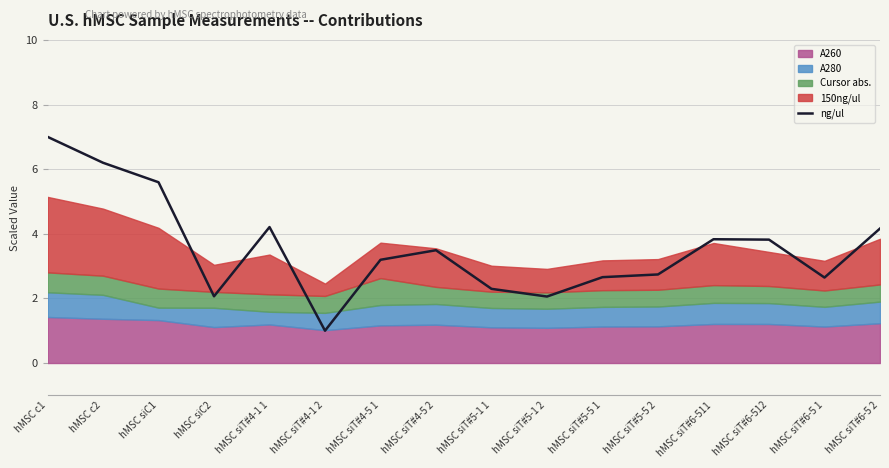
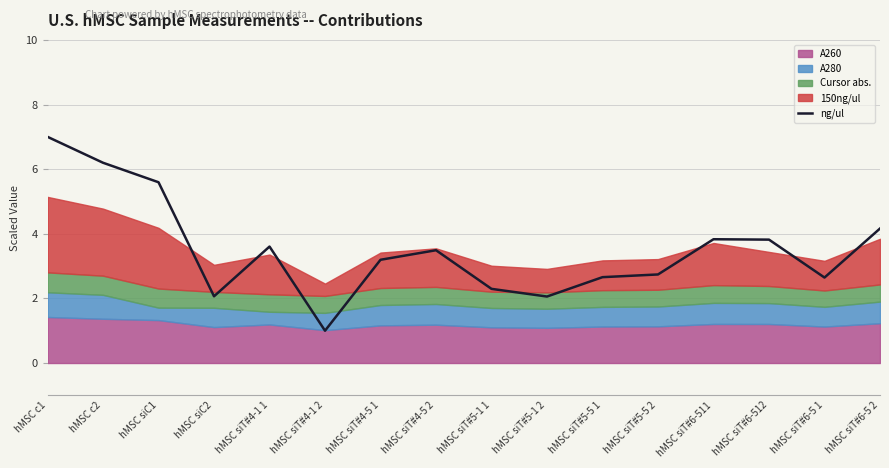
  {
    "ng/ul": {
      "hMSC c1": 7.0,
      "hMSC c2": 6.2,
      "hMSC siC1": 5.6,
      "hMSC siC2": 2.1,
-     "hMSC siT#4-1 1": 4.2,
+     "hMSC siT#4-1 1": 3.6,
      "hMSC siT#4-5 1": 3.2,
      "hMSC siT#5-1 1": 2.3,
      "hMSC siT#5-1 2": 2.1,
      "hMSC siT#5-5 1": 2.7,
      "hMSC siT#5-5 2": 2.7,
      "hMSC siT#6-511": 3.8,
      "hMSC siT#6-512": 3.8,
      "hMSC siT#6-5 1": 2.6,
      "hMSC siT#6-5 2": 4.2
    },
    "A260": {
      "hMSC c1": 1.4,
      "hMSC c2": 1.4,
      "hMSC siC1": 1.3,
      "hMSC siC2": 1.1,
      "hMSC siT#4-1 1": 1.2,
      "hMSC siT#4-5 1": 1.2,
      "hMSC siT#4-5 2": 1.2,
      "hMSC siT#5-1 1": 1.1,
      "hMSC siT#5-1 2": 1.1,
      "hMSC siT#5-5 1": 1.1,
      "hMSC siT#5-5 2": 1.1,
      "hMSC siT#6-511": 1.2,
      "hMSC siT#6-512": 1.2,
      "hMSC siT#6-5 1": 1.1,
      "hMSC siT#6-5 2": 1.2
    },
    "A280": {
      "hMSC c1": 0.8,
      "hMSC c2": 0.7,
      "hMSC siC1": 0.4,
      "hMSC siC2": 0.6,
      "hMSC siT#4-1 1": 0.4,
      "hMSC siT#4-1 2": 0.5,
      "hMSC siT#4-5 1": 0.6,
      "hMSC siT#4-5 2": 0.6,
      "hMSC siT#5-1 1": 0.6,
      "hMSC siT#5-1 2": 0.6,
      "hMSC siT#5-5 1": 0.6,
      "hMSC siT#5-5 2": 0.6,
      "hMSC siT#6-511": 0.7,
      "hMSC siT#6-512": 0.6,
      "hMSC siT#6-5 1": 0.6,
      "hMSC siT#6-5 2": 0.7
    },
    "Cursor abs.": {
      "hMSC c1": 0.6,
      "hMSC c2": 0.6,
      "hMSC siC1": 0.6,
      "hMSC siC2": 0.5,
      "hMSC siT#4-1 1": 0.5,
      "hMSC siT#4-1 2": 0.5,
-     "hMSC siT#4-5 1": 0.8,
+     "hMSC siT#4-5 1": 0.5,
      "hMSC siT#4-5 2": 0.5,
      "hMSC siT#5-1 1": 0.5,
      "hMSC siT#5-1 2": 0.5,
      "hMSC siT#5-5 1": 0.5,
      "hMSC siT#5-5 2": 0.5,
      "hMSC siT#6-511": 0.5,
      "hMSC siT#6-512": 0.5,
      "hMSC siT#6-5 1": 0.5,
      "hMSC siT#6-5 2": 0.5
    },
    "150ng/ul": {
      "hMSC c1": 2.3,
      "hMSC c2": 2.1,
      "hMSC siC1": 1.9,
      "hMSC siC2": 0.8,
      "hMSC siT#4-1 1": 1.2,
      "hMSC siT#4-1 2": 0.4,
      "hMSC siT#4-5 1": 1.1,
      "hMSC siT#5-1 1": 0.8,
      "hMSC siT#5-1 2": 0.7,
      "hMSC siT#5-5 1": 0.9,
      "hMSC siT#5-5 2": 0.9,
      "hMSC siT#6-511": 1.3,
      "hMSC siT#6-512": 1.1,
      "hMSC siT#6-5 1": 0.9,
      "hMSC siT#6-5 2": 1.4
    }
  }
